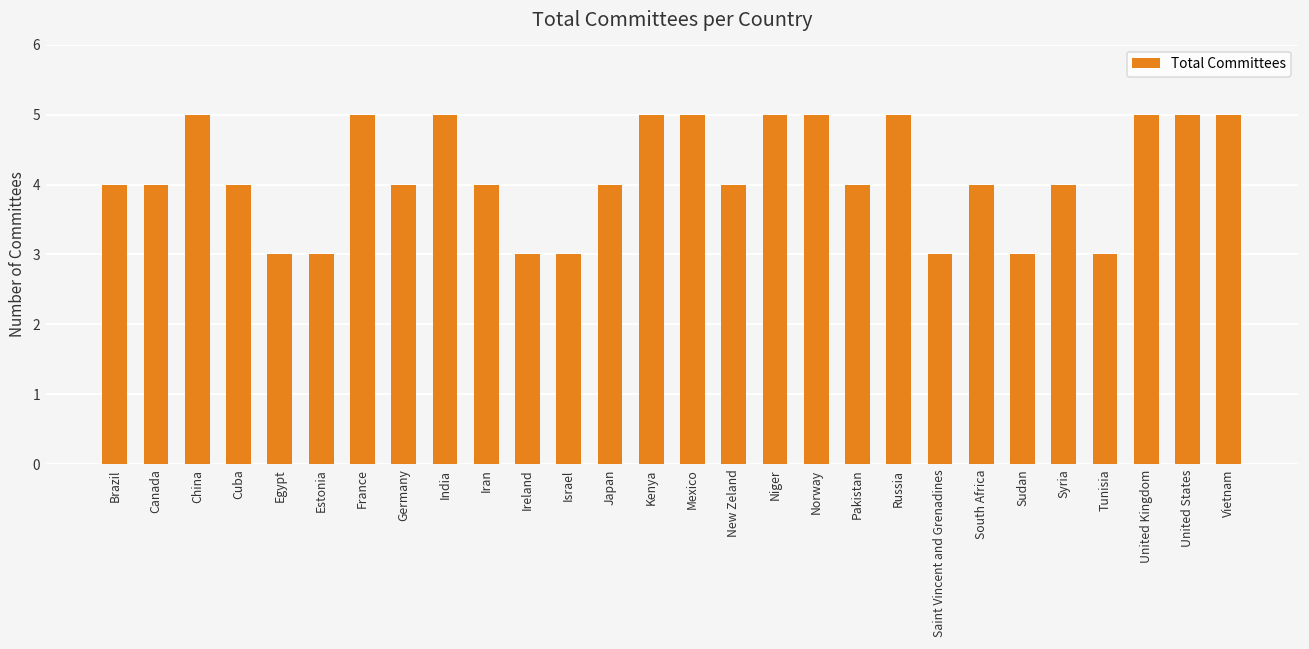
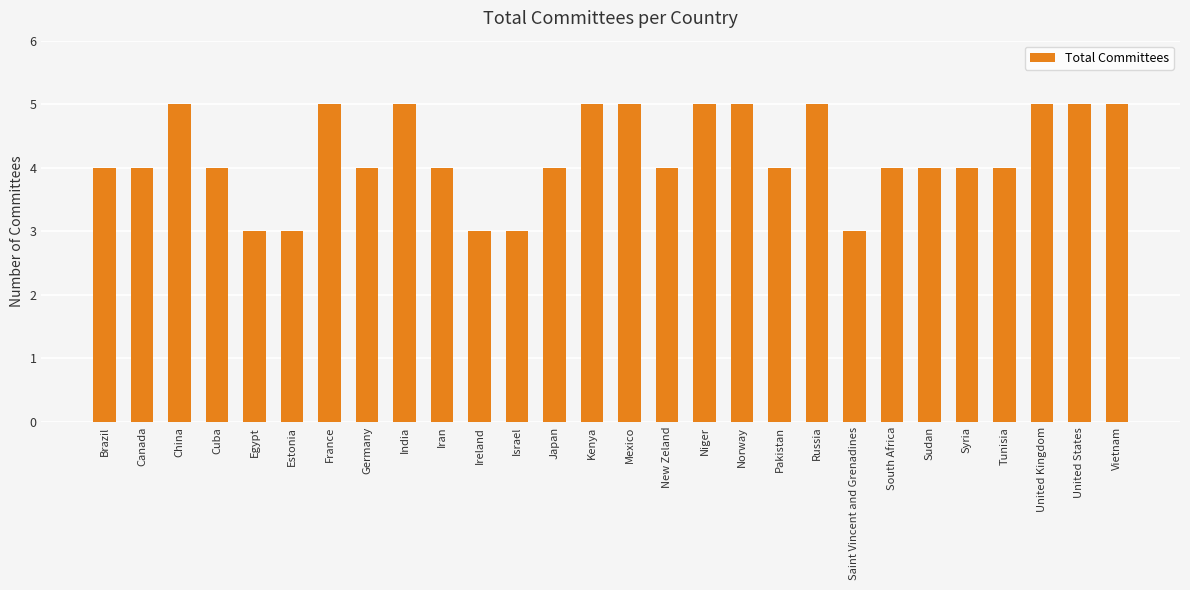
  {
    "Brazil": 4,
    "Canada": 4,
    "China": 5,
    "Cuba": 4,
    "Egypt": 3,
    "Estonia": 3,
    "France": 5,
    "Germany": 4,
    "India": 5,
    "Iran": 4,
    "Ireland": 3,
    "Israel": 3,
    "Japan": 4,
    "Kenya": 5,
    "Mexico": 5,
    "New Zeland": 4,
    "Niger": 5,
    "Norway": 5,
    "Pakistan": 4,
    "Russia": 5,
    "Saint Vincent and Grenadines": 3,
    "South Africa": 4,
-   "Sudan": 3,
+   "Sudan": 4,
    "Syria": 4,
-   "Tunisia": 3,
+   "Tunisia": 4,
    "United Kingdom": 5,
    "United States": 5,
    "Vietnam": 5
  }
